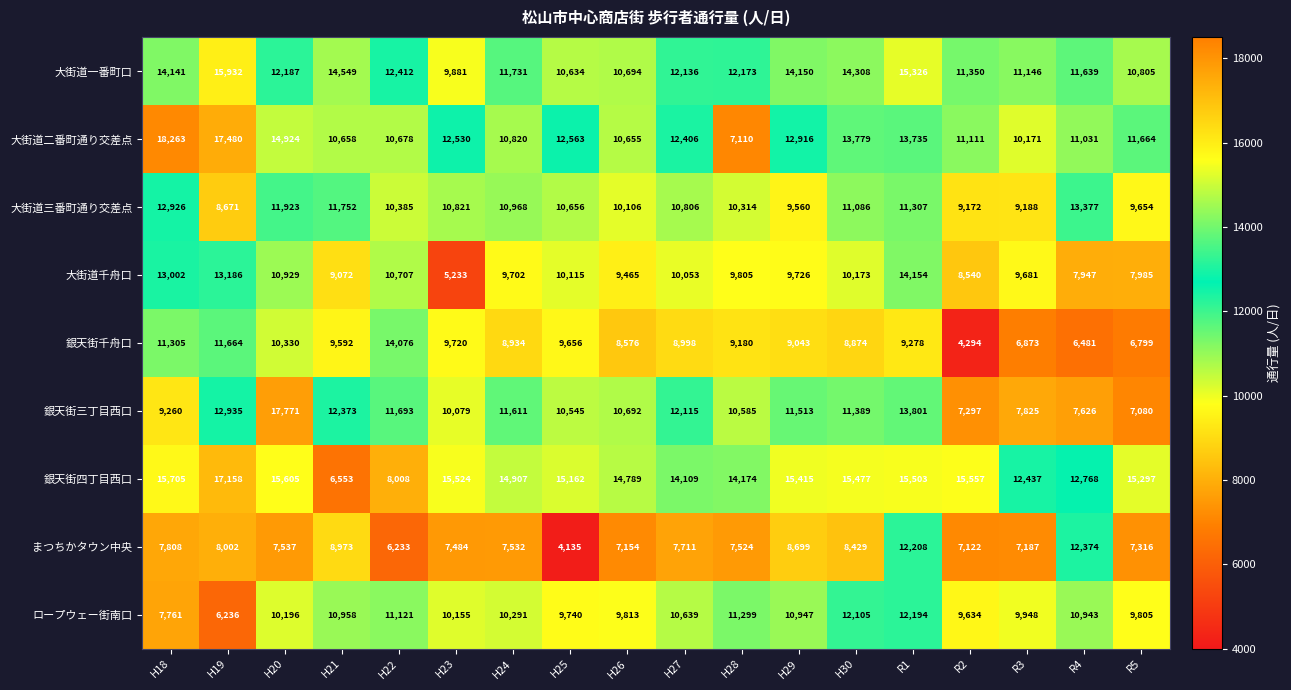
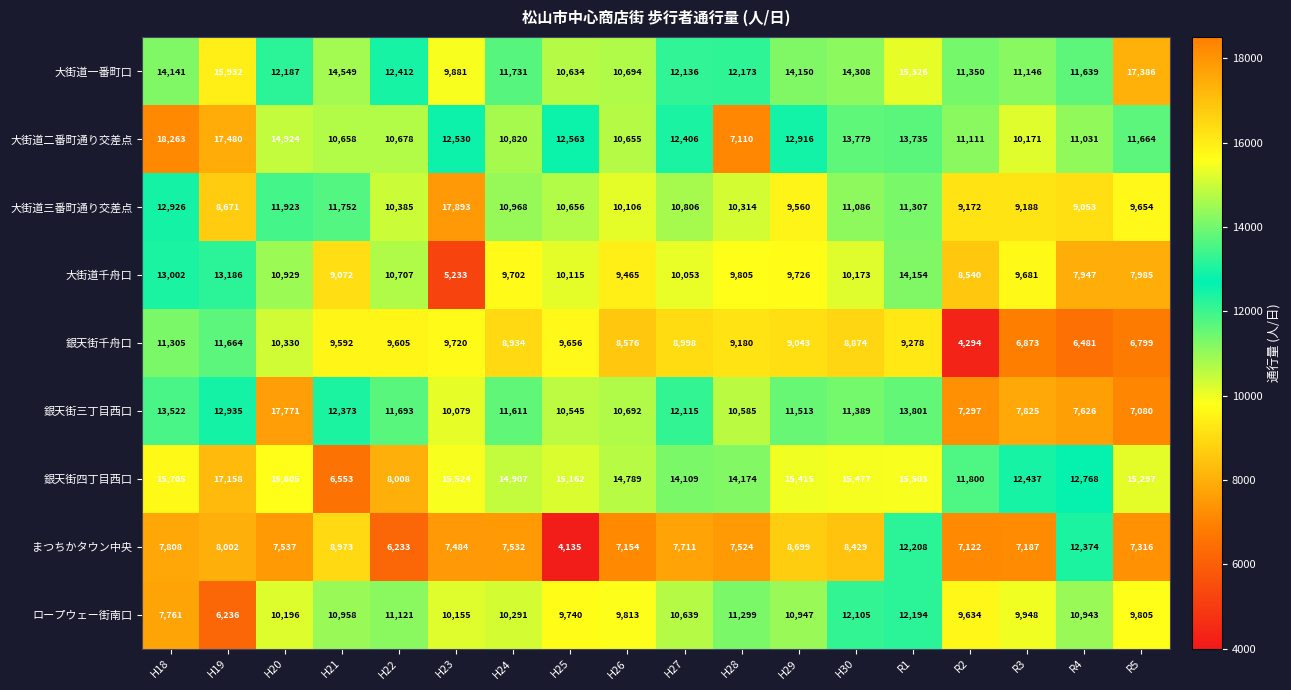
  {
    "大街道一番町口": {
      "H18": "14,141",
      "H19": "15,932",
      "H20": "12,187",
      "H21": "14,549",
      "H22": "12,412",
      "H23": "9,881",
      "H24": "11,731",
      "H25": "10,634",
      "H26": "10,694",
      "H27": "12,136",
      "H28": "12,173",
      "H29": "14,150",
      "H30": "14,308",
      "R1": "15,326",
      "R2": "11,350",
      "R3": "11,146",
      "R4": "11,639",
-     "R5": "10,805"
+     "R5": "17,386"
    },
    "大街道二番町通り交差点": {
      "H18": "18,263",
      "H19": "17,480",
      "H20": "14,924",
      "H21": "10,658",
      "H22": "10,678",
      "H23": "12,530",
      "H24": "10,820",
      "H25": "12,563",
      "H26": "10,655",
      "H27": "12,406",
      "H28": "7,110",
      "H29": "12,916",
      "H30": "13,779",
      "R1": "13,735",
      "R2": "11,111",
      "R3": "10,171",
      "R4": "11,031",
      "R5": "11,664"
    },
    "大街道三番町通り交差点": {
      "H18": "12,926",
      "H19": "8,671",
      "H20": "11,923",
      "H21": "11,752",
      "H22": "10,385",
-     "H23": "10,821",
+     "H23": "17,893",
      "H24": "10,968",
      "H25": "10,656",
      "H26": "10,106",
      "H27": "10,806",
      "H28": "10,314",
      "H29": "9,560",
      "H30": "11,086",
      "R1": "11,307",
      "R2": "9,172",
      "R3": "9,188",
-     "R4": "13,377",
+     "R4": "9,053",
      "R5": "9,654"
    },
    "大街道千舟口": {
      "H18": "13,002",
      "H19": "13,186",
      "H20": "10,929",
      "H21": "9,072",
      "H22": "10,707",
      "H23": "5,233",
      "H24": "9,702",
      "H25": "10,115",
      "H26": "9,465",
      "H27": "10,053",
      "H28": "9,805",
      "H29": "9,726",
      "H30": "10,173",
      "R1": "14,154",
      "R2": "8,540",
      "R3": "9,681",
      "R4": "7,947",
      "R5": "7,985"
    },
    "銀天街千舟口": {
      "H18": "11,305",
      "H19": "11,664",
      "H20": "10,330",
      "H21": "9,592",
-     "H22": "14,076",
+     "H22": "9,605",
      "H23": "9,720",
      "H24": "8,934",
      "H25": "9,656",
      "H26": "8,576",
      "H27": "8,998",
      "H28": "9,180",
      "H29": "9,043",
      "H30": "8,874",
      "R1": "9,278",
      "R2": "4,294",
      "R3": "6,873",
      "R4": "6,481",
      "R5": "6,799"
    },
    "銀天街三丁目西口": {
-     "H18": "9,260",
+     "H18": "13,522",
      "H19": "12,935",
      "H20": "17,771",
      "H21": "12,373",
      "H22": "11,693",
      "H23": "10,079",
      "H24": "11,611",
      "H25": "10,545",
      "H26": "10,692",
      "H27": "12,115",
      "H28": "10,585",
      "H29": "11,513",
      "H30": "11,389",
      "R1": "13,801",
      "R2": "7,297",
      "R3": "7,825",
      "R4": "7,626",
      "R5": "7,080"
    },
    "銀天街四丁目西口": {
      "H18": "15,705",
      "H19": "17,158",
      "H20": "15,605",
      "H21": "6,553",
      "H22": "8,008",
      "H23": "15,524",
      "H24": "14,907",
      "H25": "15,162",
      "H26": "14,789",
      "H27": "14,109",
      "H28": "14,174",
      "H29": "15,415",
      "H30": "15,477",
      "R1": "15,503",
-     "R2": "15,557",
+     "R2": "11,800",
      "R3": "12,437",
      "R4": "12,768",
      "R5": "15,297"
    },
    "まつちかタウン中央": {
      "H18": "7,808",
      "H19": "8,002",
      "H20": "7,537",
      "H21": "8,973",
      "H22": "6,233",
      "H23": "7,484",
      "H24": "7,532",
      "H25": "4,135",
      "H26": "7,154",
      "H27": "7,711",
      "H28": "7,524",
      "H29": "8,699",
      "H30": "8,429",
      "R1": "12,208",
      "R2": "7,122",
      "R3": "7,187",
      "R4": "12,374",
      "R5": "7,316"
    },
    "ロープウェー街南口": {
      "H18": "7,761",
      "H19": "6,236",
      "H20": "10,196",
      "H21": "10,958",
      "H22": "11,121",
      "H23": "10,155",
      "H24": "10,291",
      "H25": "9,740",
      "H26": "9,813",
      "H27": "10,639",
      "H28": "11,299",
      "H29": "10,947",
      "H30": "12,105",
      "R1": "12,194",
      "R2": "9,634",
      "R3": "9,948",
      "R4": "10,943",
      "R5": "9,805"
    }
  }
